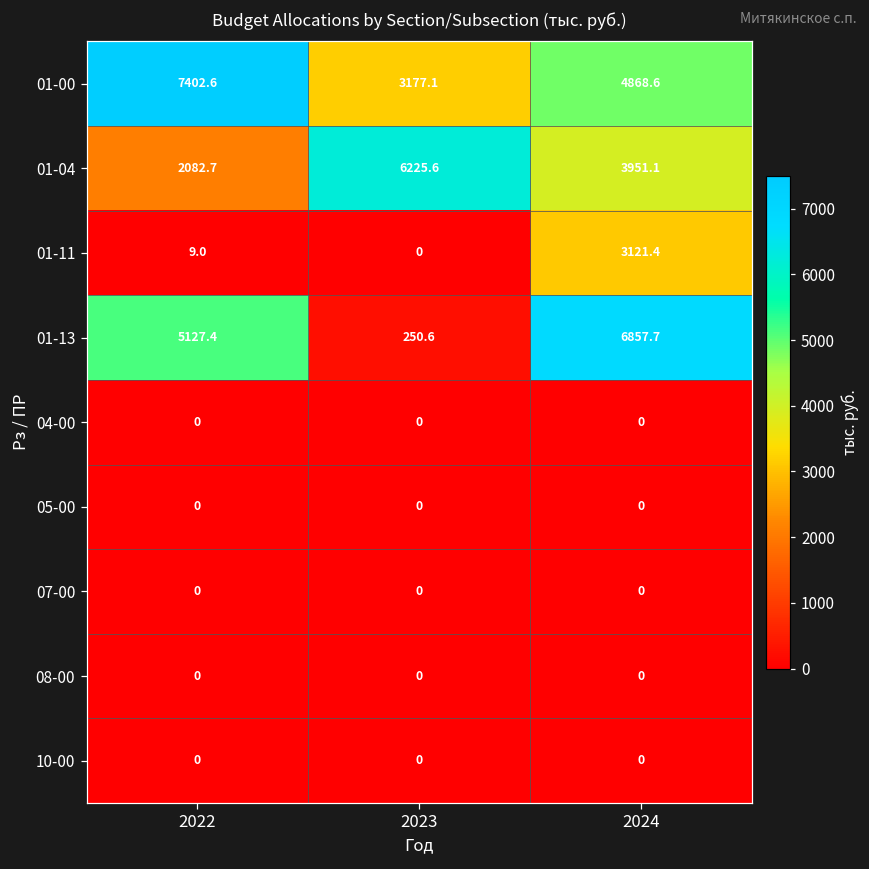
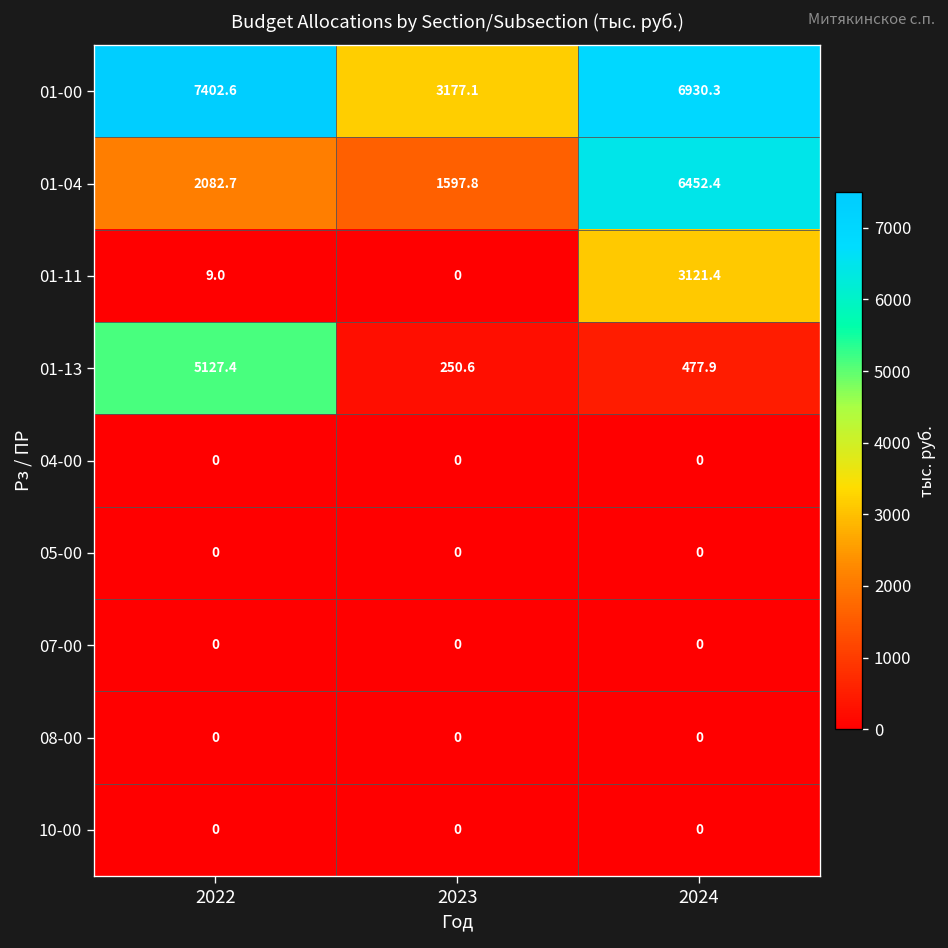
  {
    "01-00": {
      "2022": 7402.6,
      "2023": 3177.1,
-     "2024": 4868.6
+     "2024": 6930.3
    },
    "01-04": {
      "2022": 2082.7,
-     "2023": 6225.6,
-     "2024": 3951.1
+     "2023": 1597.8,
+     "2024": 6452.4
    },
    "01-11": {
      "2022": 9.0,
      "2023": 0,
      "2024": 3121.4
    },
    "01-13": {
      "2022": 5127.4,
      "2023": 250.6,
-     "2024": 6857.7
+     "2024": 477.9
    },
    "04-00": {
      "2022": 0,
      "2023": 0,
      "2024": 0
    },
    "05-00": {
      "2022": 0,
      "2023": 0,
      "2024": 0
    },
    "07-00": {
      "2022": 0,
      "2023": 0,
      "2024": 0
    },
    "08-00": {
      "2022": 0,
      "2023": 0,
      "2024": 0
    },
    "10-00": {
      "2022": 0,
      "2023": 0,
      "2024": 0
    }
  }
